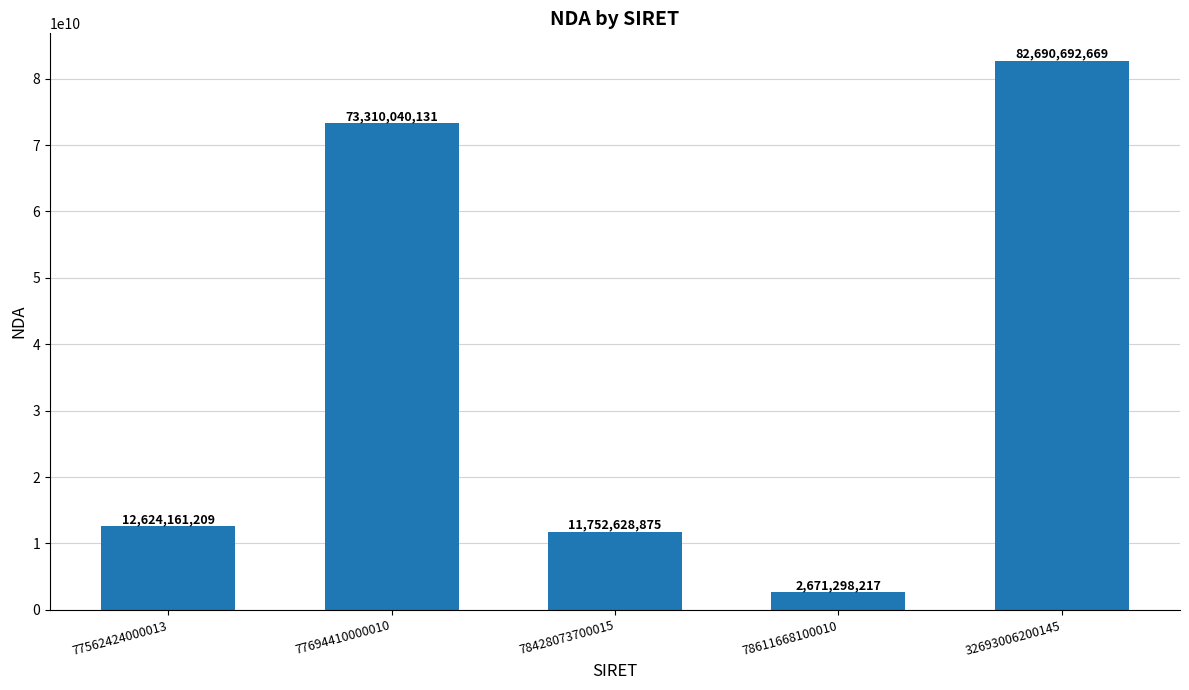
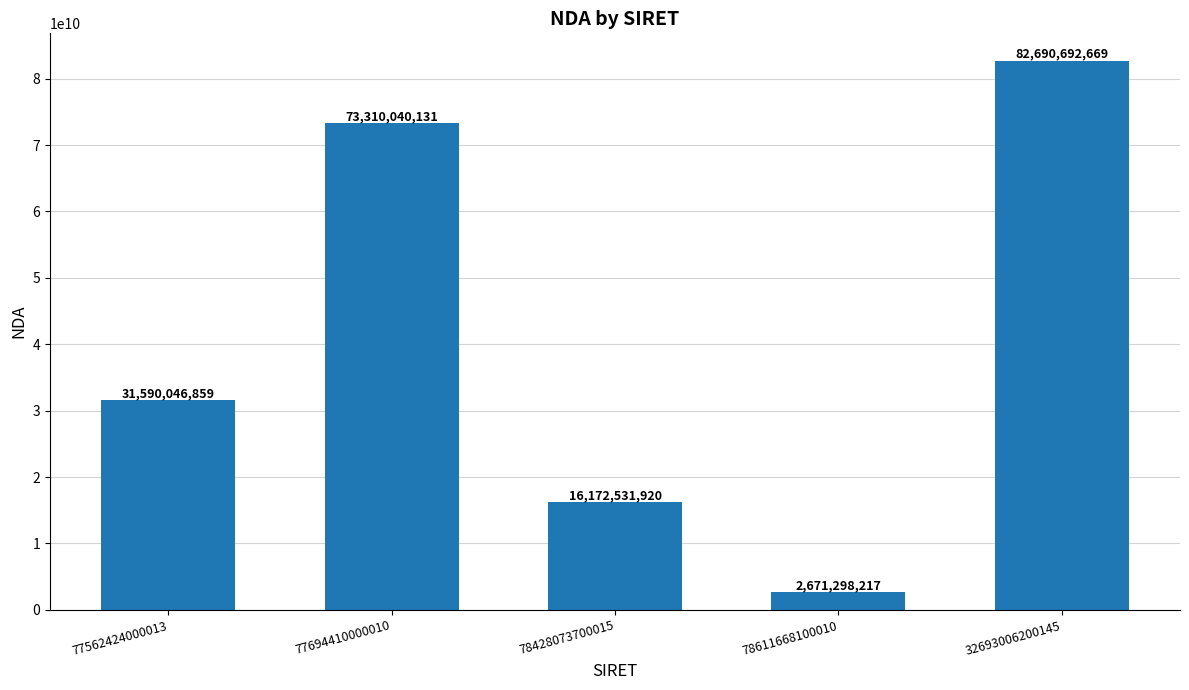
  {
-   "77562424000013": "12,624,161,209",
+   "77562424000013": "31,590,046,859",
    "77694410000010": "73,310,040,131",
-   "78428073700015": "11,752,628,875",
+   "78428073700015": "16,172,531,920",
    "78611668100010": "2,671,298,217",
    "32693006200145": "82,690,692,669"
  }
